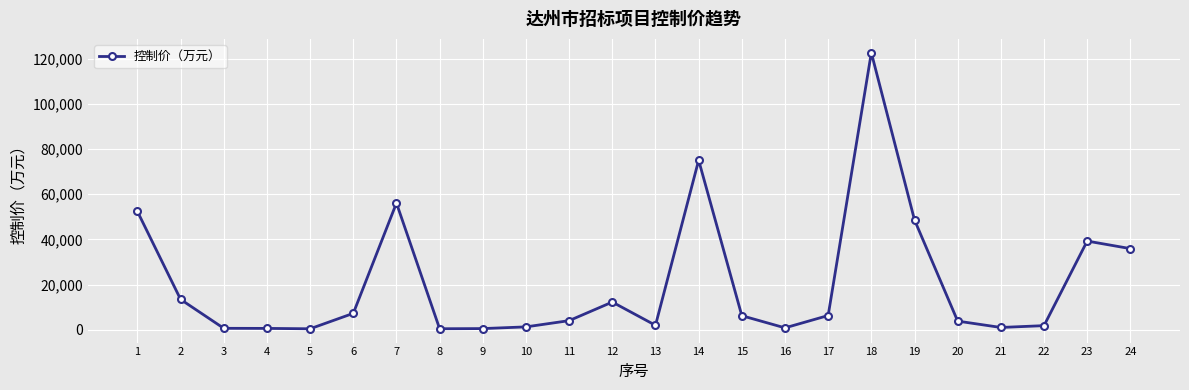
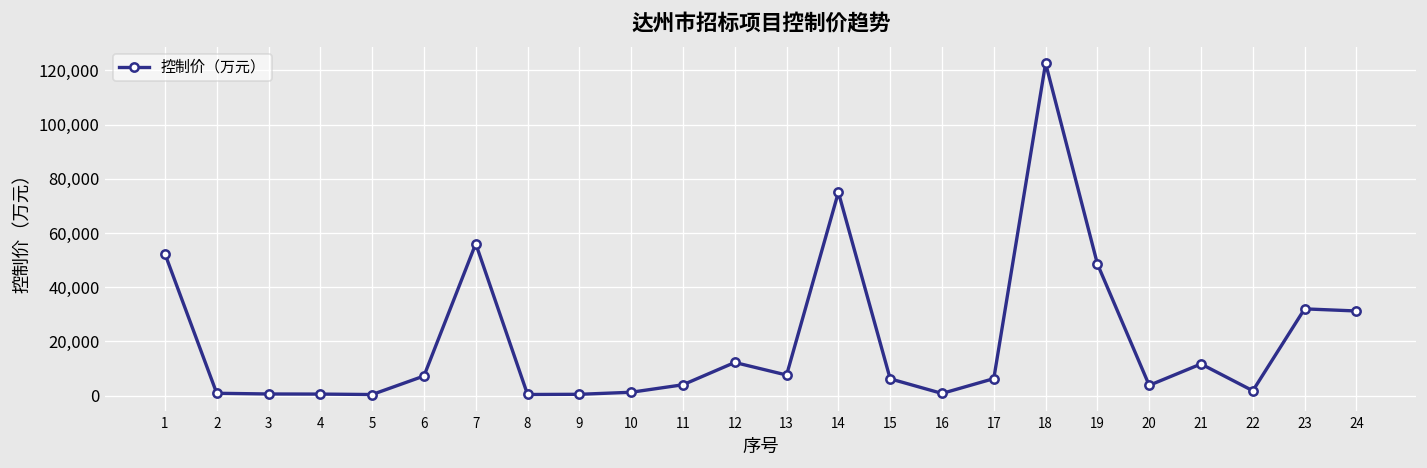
  {
    "1": "52,000",
-   "2": "13,000",
+   "2": "1,000",
    "3": "1,000",
    "4": "1,000",
    "5": "0",
    "6": "7,000",
    "7": "56,000",
    "8": "0",
    "9": "0",
    "10": "1,000",
    "11": "4,000",
    "12": "12,000",
-   "13": "2,000",
+   "13": "8,000",
    "14": "75,000",
    "15": "6,000",
    "16": "1,000",
    "17": "6,000",
    "18": "123,000",
    "19": "49,000",
    "20": "4,000",
-   "21": "1,000",
+   "21": "12,000",
    "22": "2,000",
-   "23": "39,000",
-   "24": "36,000"
+   "23": "32,000",
+   "24": "31,000"
  }
